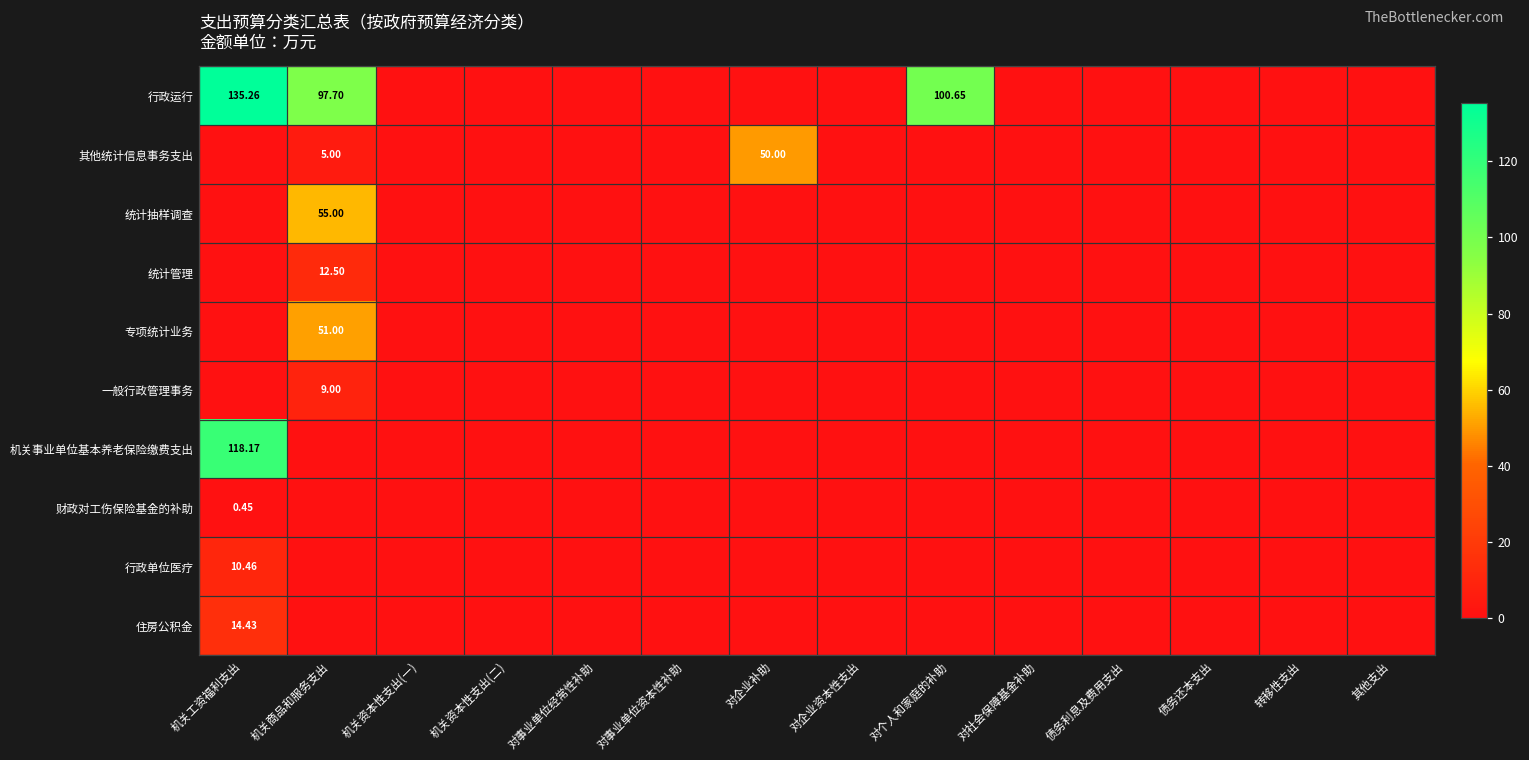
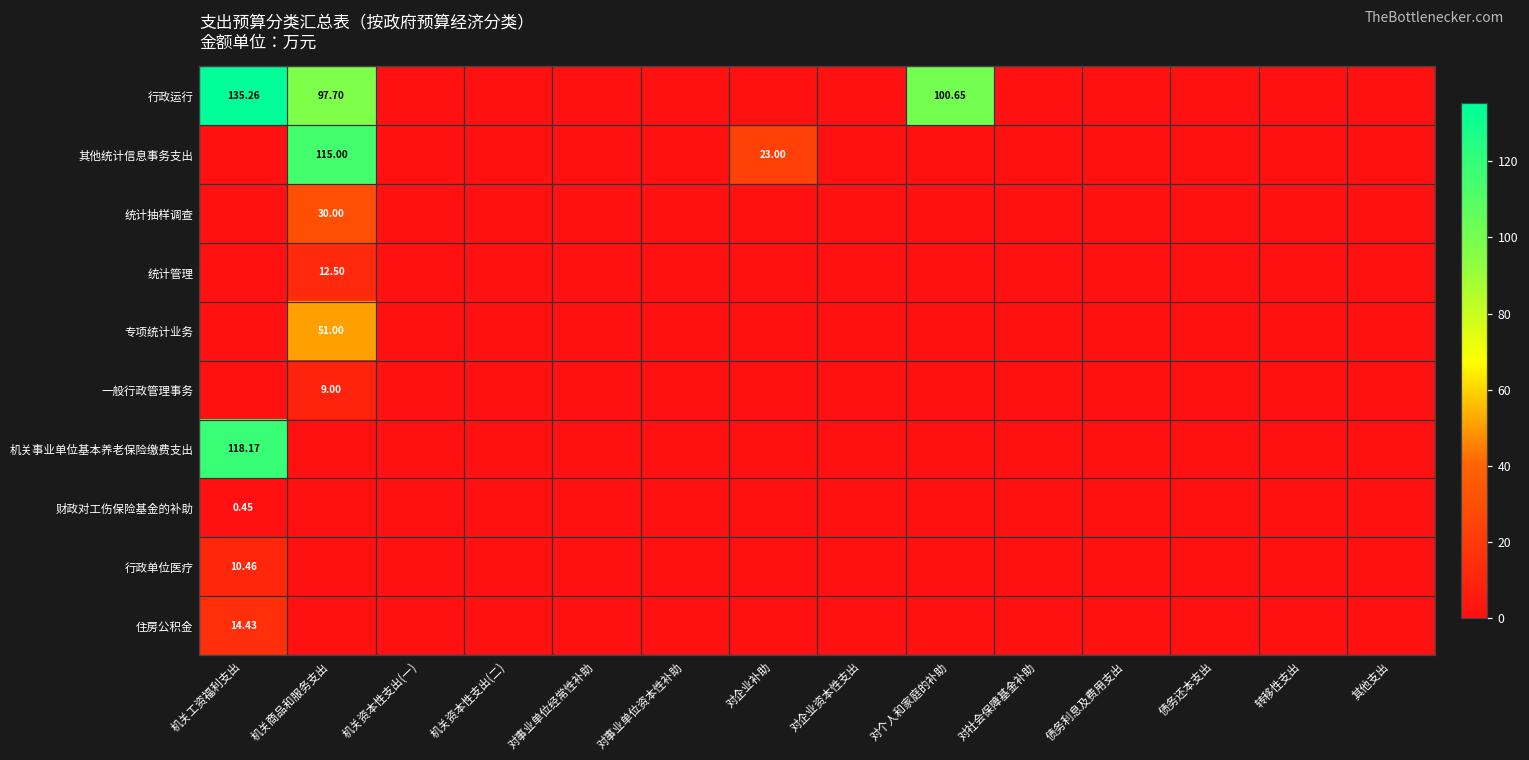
  {
    "行政运行": {
      "机关工资福利支出": 135.26,
      "机关商品和服务支出": 97.70,
      "对个人和家庭的补助": 100.65
    },
    "其他统计信息事务支出": {
-     "机关商品和服务支出": 5.00,
-     "对企业补助": 50.00
+     "机关商品和服务支出": 115.00,
+     "对企业补助": 23.00
    },
    "统计抽样调查": {
-     "机关商品和服务支出": 55.00
+     "机关商品和服务支出": 30.00
    },
    "统计管理": {
      "机关商品和服务支出": 12.50
    },
    "专项统计业务": {
      "机关商品和服务支出": 51.00
    },
    "一般行政管理事务": {
      "机关商品和服务支出": 9.00
    },
    "机关事业单位基本养老保险缴费支出": {
      "机关工资福利支出": 118.17
    },
    "财政对工伤保险基金的补助": {
      "机关工资福利支出": 0.45
    },
    "行政单位医疗": {
      "机关工资福利支出": 10.46
    },
    "住房公积金": {
      "机关工资福利支出": 14.43
    }
  }
